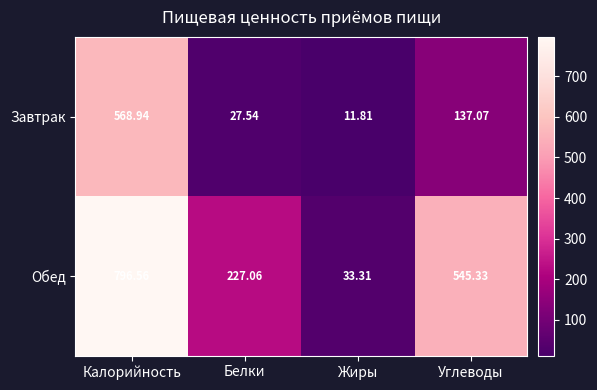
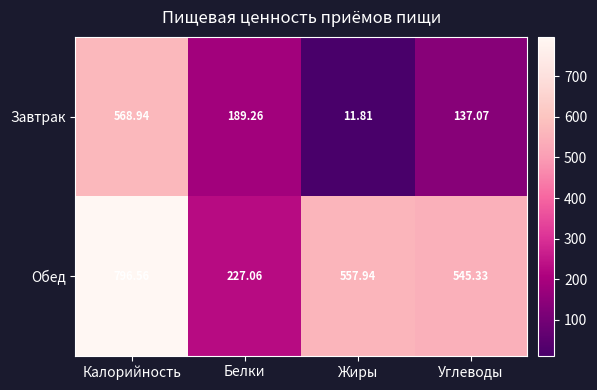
  {
    "Завтрак": {
      "Калорийность": 568.94,
-     "Белки": 27.54,
+     "Белки": 189.26,
      "Жиры": 11.81,
      "Углеводы": 137.07
    },
    "Обед": {
      "Белки": 227.06,
-     "Жиры": 33.31,
+     "Жиры": 557.94,
      "Углеводы": 545.33
    }
  }
